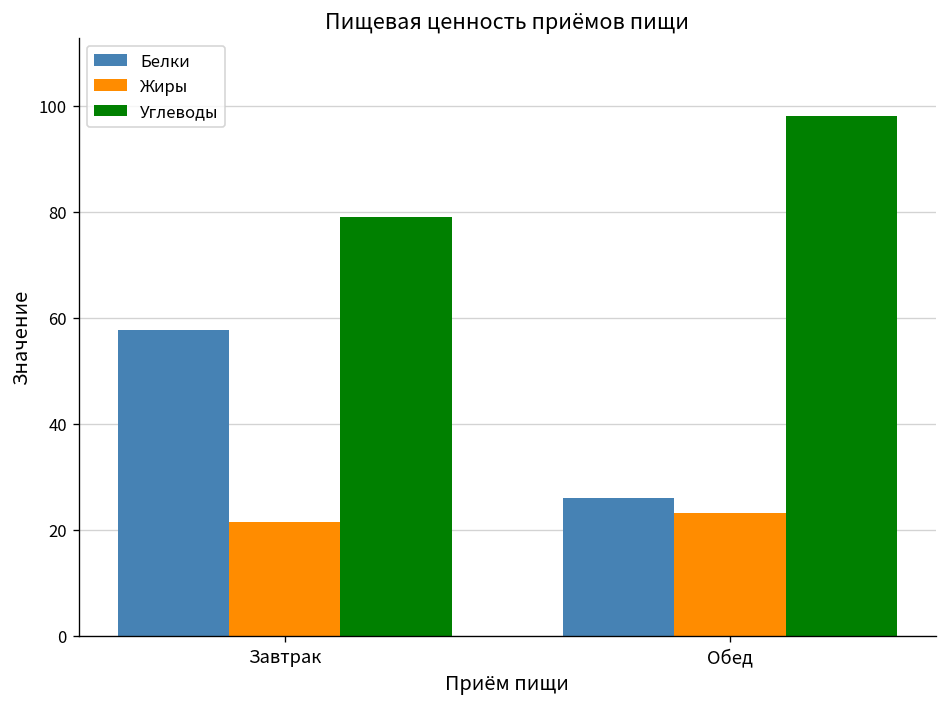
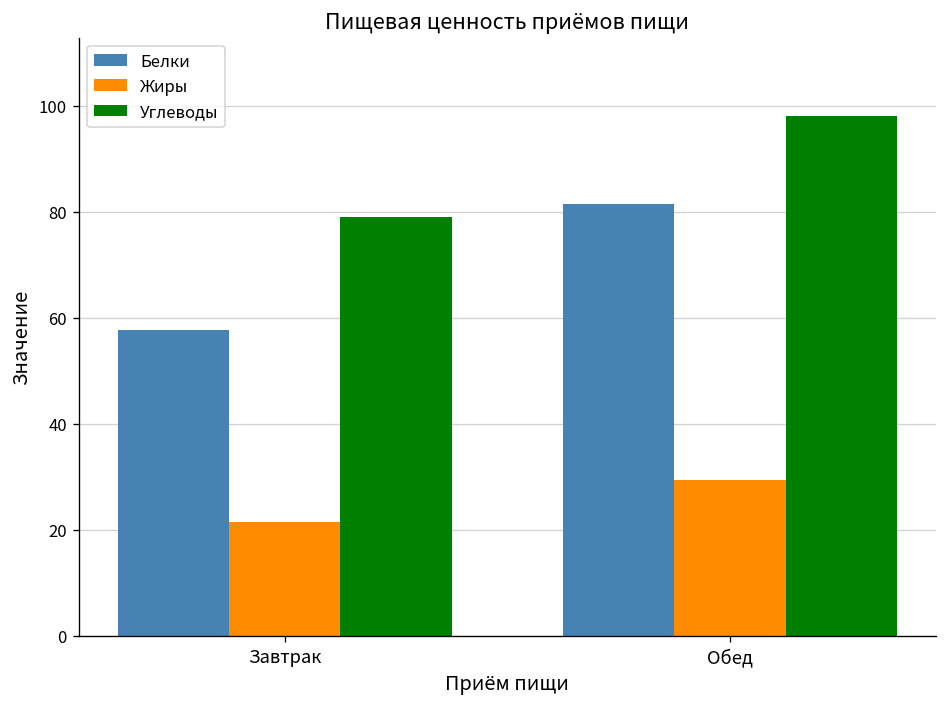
  {
    "Белки": {
      "Завтрак": 58,
-     "Обед": 26
+     "Обед": 82
    },
    "Жиры": {
      "Завтрак": 21,
-     "Обед": 23
+     "Обед": 29
    },
    "Углеводы": {
      "Завтрак": 79,
      "Обед": 98
    }
  }
